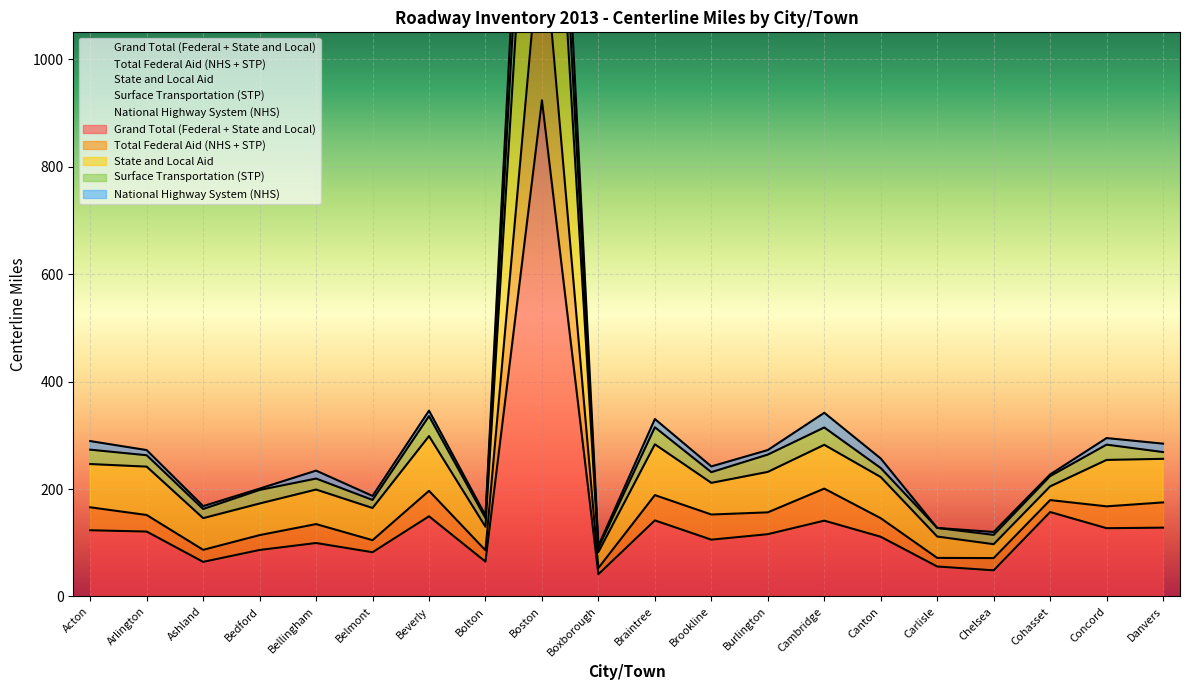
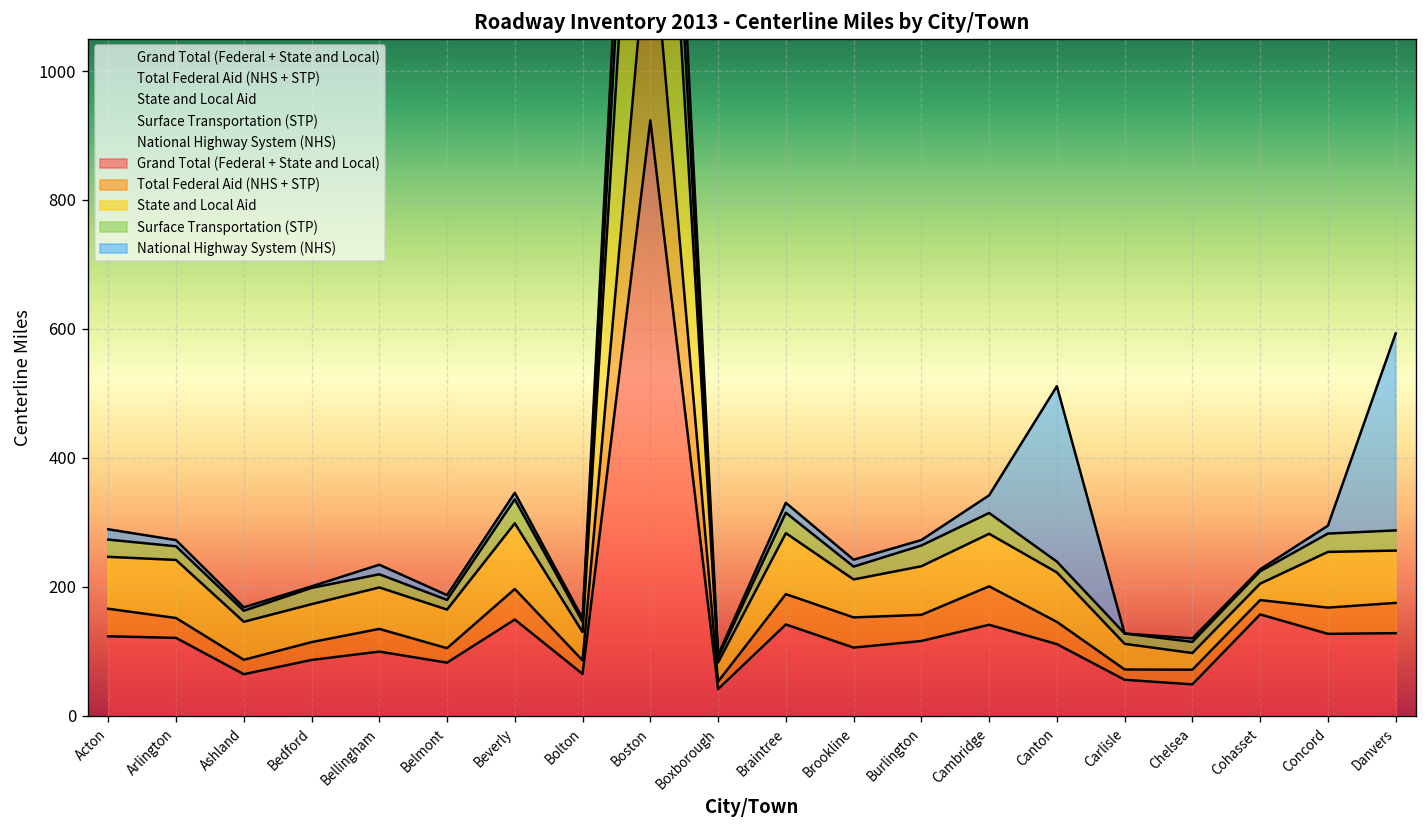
  {
    "Grand Total (Federal + State and Local)": {
      "Acton": 120,
      "Arlington": 120,
      "Ashland": 60,
      "Bedford": 90,
      "Bellingham": 100,
      "Belmont": 80,
      "Beverly": 150,
      "Bolton": 60,
      "Boston": 920,
      "Boxborough": 40,
      "Braintree": 140,
      "Brookline": 110,
      "Burlington": 120,
      "Cambridge": 140,
      "Canton": 110,
      "Carlisle": 60,
      "Chelsea": 50,
      "Cohasset": 160,
      "Concord": 130,
      "Danvers": 130
    },
    "Surface Transportation (STP)": {
      "Acton": 30,
      "Arlington": 20,
      "Ashland": 20,
      "Bellingham": 20,
      "Belmont": 20,
      "Beverly": 40,
      "Braintree": 30,
      "Brookline": 20,
      "Burlington": 30,
      "Cambridge": 30,
      "Canton": 20,
      "Chelsea": 20,
      "Concord": 30,
-     "Danvers": 10
+     "Danvers": 30
    },
    "National Highway System (NHS)": {
      "Acton": 20,
      "Arlington": 10,
      "Ashland": 10,
      "Bellingham": 10,
      "Belmont": 10,
      "Beverly": 10,
      "Braintree": 20,
      "Brookline": 10,
      "Burlington": 10,
      "Cambridge": 30,
-     "Canton": 20,
+     "Canton": 270,
      "Chelsea": 10,
      "Concord": 10,
-     "Danvers": 20
+     "Danvers": 310
    }
  }
